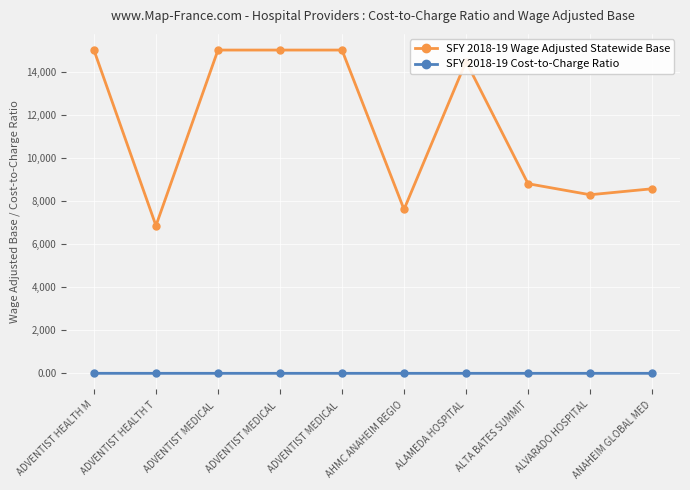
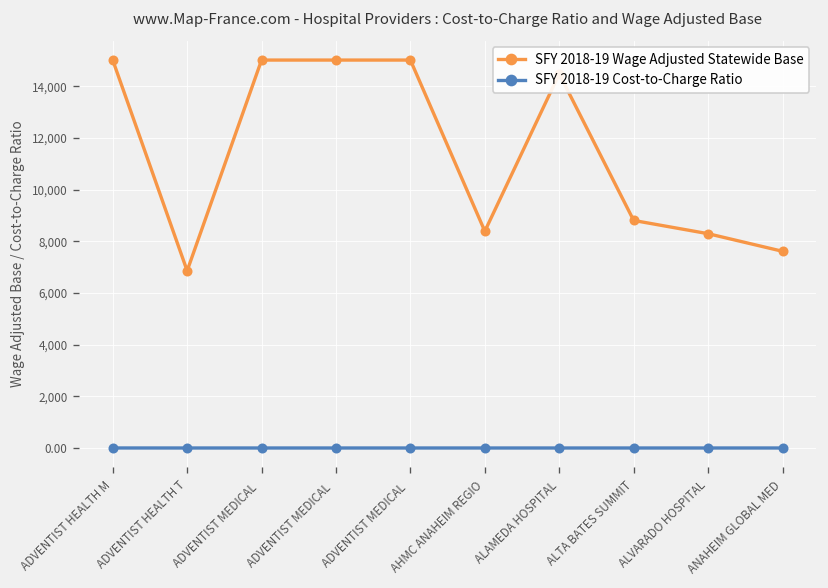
  {
    "SFY 2018-19 Wage Adjusted Statewide Base": {
      "ADVENTIST HEALTH M": "15,000",
      "ADVENTIST HEALTH T": "6,900",
-     "AHMC ANAHEIM REGIO": "7,600",
+     "AHMC ANAHEIM REGIO": "8,400",
      "ALTA BATES SUMMIT": "8,800",
      "ALVARADO HOSPITAL": "8,300",
-     "ANAHEIM GLOBAL MED": "8,600"
+     "ANAHEIM GLOBAL MED": "7,600"
    },
    "SFY 2018-19 Cost-to-Charge Ratio": {
      "ADVENTIST HEALTH M": "0",
      "ADVENTIST HEALTH T": "0",
      "AHMC ANAHEIM REGIO": "0",
      "ALAMEDA HOSPITAL": "0",
      "ALTA BATES SUMMIT": "0",
      "ALVARADO HOSPITAL": "0",
      "ANAHEIM GLOBAL MED": "0"
    }
  }
